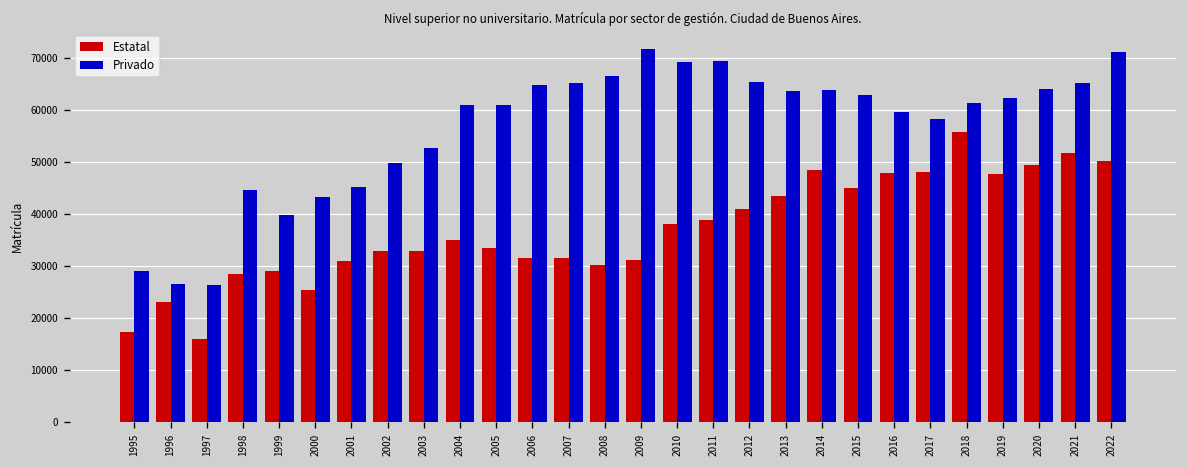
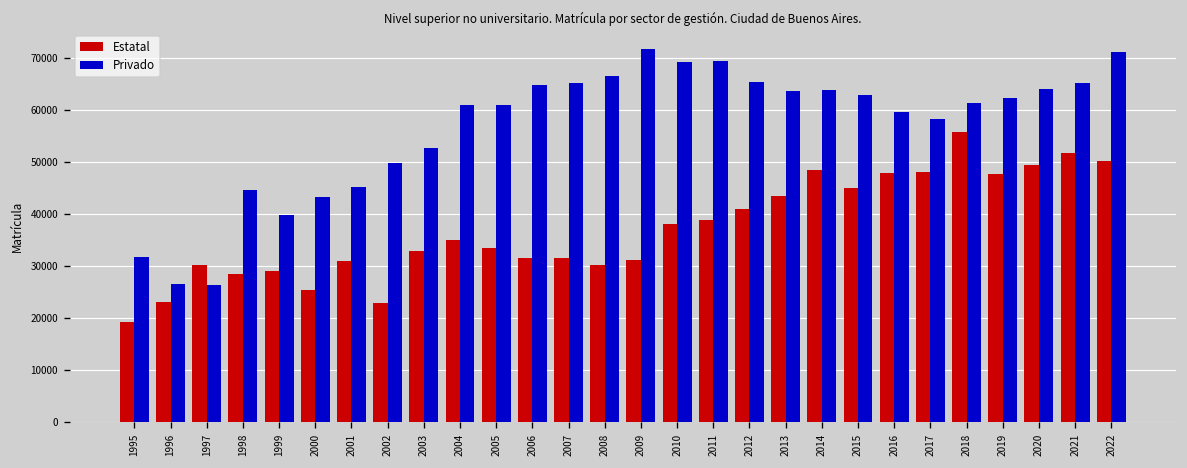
  {
    "Estatal": {
-     "1995": 17000,
+     "1995": 19000,
      "1996": 23000,
-     "1997": 16000,
+     "1997": 30000,
      "1998": 28000,
      "1999": 29000,
      "2000": 25000,
      "2001": 31000,
-     "2002": 33000,
+     "2002": 23000,
      "2003": 33000,
      "2004": 35000,
      "2005": 33000,
      "2006": 31000,
      "2007": 32000,
      "2008": 30000,
      "2009": 31000,
      "2010": 38000,
      "2011": 39000,
      "2012": 41000,
      "2013": 44000,
      "2014": 48000,
      "2015": 45000,
      "2016": 48000,
      "2017": 48000,
      "2018": 56000,
      "2019": 48000,
      "2020": 49000,
      "2021": 52000,
      "2022": 50000
    },
    "Privado": {
-     "1995": 29000,
+     "1995": 32000,
      "1996": 27000,
      "1997": 26000,
      "1998": 45000,
      "1999": 40000,
      "2000": 43000,
      "2001": 45000,
      "2002": 50000,
      "2003": 53000,
      "2004": 61000,
      "2005": 61000,
      "2006": 65000,
      "2007": 65000,
      "2008": 67000,
      "2009": 72000,
      "2010": 69000,
      "2011": 70000,
      "2012": 65000,
      "2013": 64000,
      "2014": 64000,
      "2015": 63000,
      "2016": 60000,
      "2017": 58000,
      "2018": 61000,
      "2019": 62000,
      "2020": 64000,
      "2021": 65000,
      "2022": 71000
    }
  }
